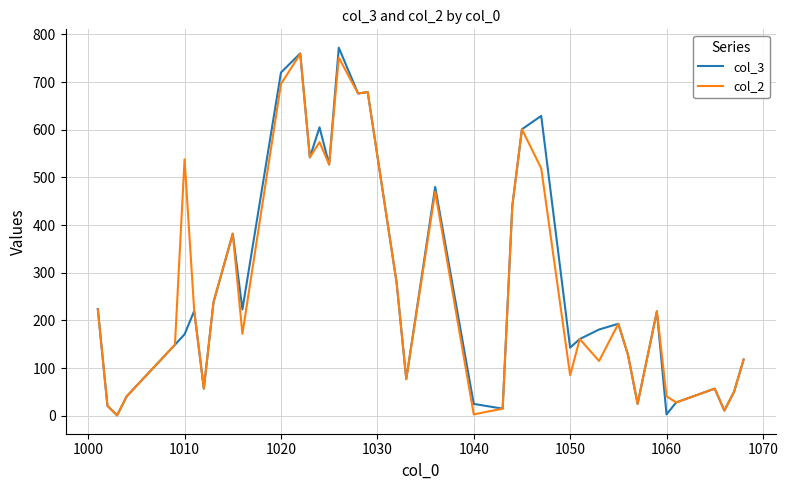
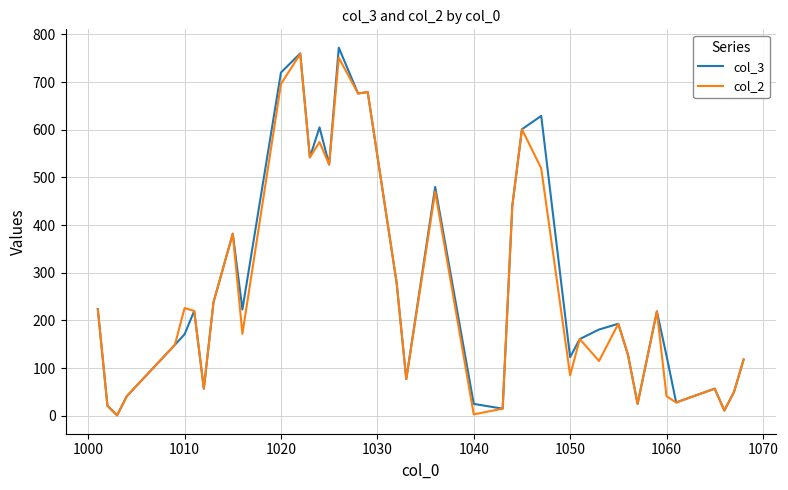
  {
    "col_3": {
      "1010": 170,
      "1020": 720,
      "1040": 30,
-     "1050": 140,
-     "1060": 0
+     "1050": 120,
+     "1060": 130
    },
    "col_2": {
-     "1010": 540,
+     "1010": 230,
      "1020": 700,
      "1040": 0,
      "1050": 90,
      "1060": 40
    }
  }
